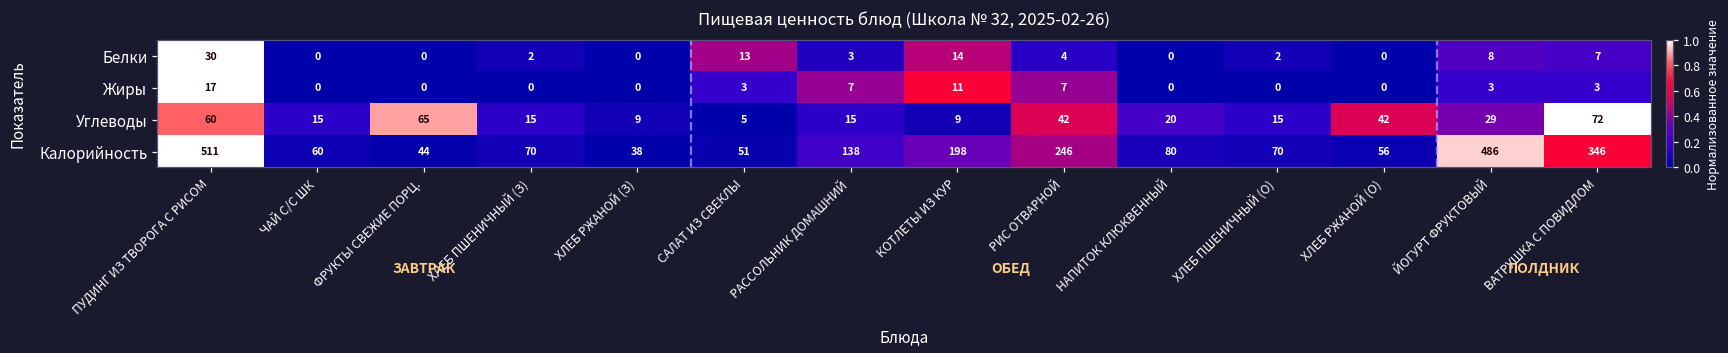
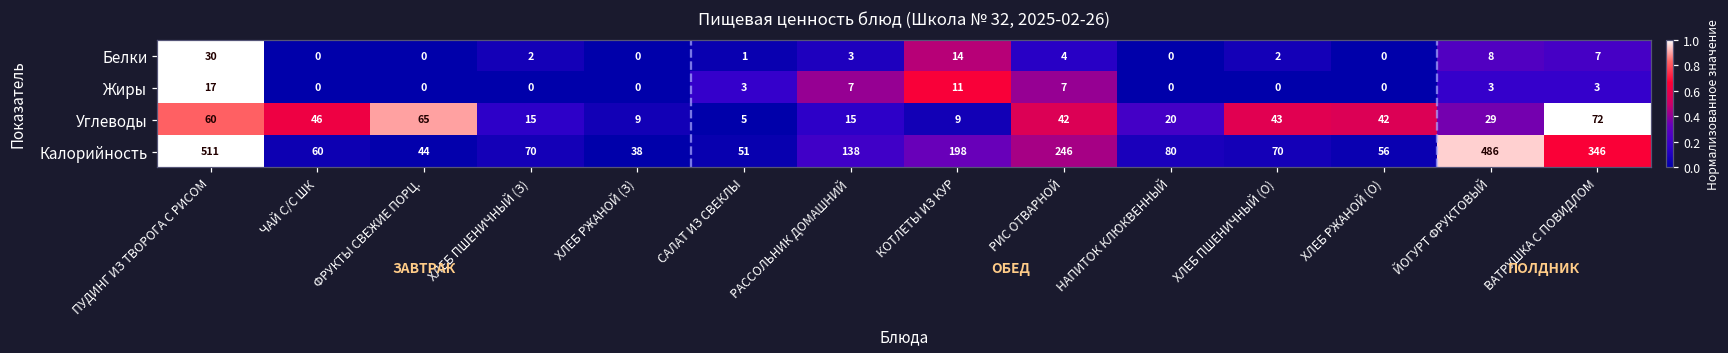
  {
    "Белки": {
      "ПУДИНГ ИЗ ТВОРОГА С РИСОМ": 30,
      "ЧАЙ С/С ШК": 0,
      "ФРУКТЫ СВЕЖИЕ ПОРЦ.": 0,
      "ХЛЕБ ПШЕНИЧНЫЙ (З)": 2,
      "ХЛЕБ РЖАНОЙ (З)": 0,
-     "САЛАТ ИЗ СВЕКЛЫ": 13,
+     "САЛАТ ИЗ СВЕКЛЫ": 1,
      "РАССОЛЬНИК ДОМАШНИЙ": 3,
      "КОТЛЕТЫ ИЗ КУР": 14,
      "РИС ОТВАРНОЙ": 4,
      "НАПИТОК КЛЮКВЕННЫЙ": 0,
      "ХЛЕБ ПШЕНИЧНЫЙ (О)": 2,
      "ХЛЕБ РЖАНОЙ (О)": 0,
      "ЙОГУРТ ФРУКТОВЫЙ": 8,
      "ВАТРУШКА С ПОВИДЛОМ": 7
    },
    "Жиры": {
      "ПУДИНГ ИЗ ТВОРОГА С РИСОМ": 17,
      "ЧАЙ С/С ШК": 0,
      "ФРУКТЫ СВЕЖИЕ ПОРЦ.": 0,
      "ХЛЕБ ПШЕНИЧНЫЙ (З)": 0,
      "ХЛЕБ РЖАНОЙ (З)": 0,
      "САЛАТ ИЗ СВЕКЛЫ": 3,
      "РАССОЛЬНИК ДОМАШНИЙ": 7,
      "КОТЛЕТЫ ИЗ КУР": 11,
      "РИС ОТВАРНОЙ": 7,
      "НАПИТОК КЛЮКВЕННЫЙ": 0,
      "ХЛЕБ ПШЕНИЧНЫЙ (О)": 0,
      "ХЛЕБ РЖАНОЙ (О)": 0,
      "ЙОГУРТ ФРУКТОВЫЙ": 3,
      "ВАТРУШКА С ПОВИДЛОМ": 3
    },
    "Углеводы": {
      "ПУДИНГ ИЗ ТВОРОГА С РИСОМ": 60,
-     "ЧАЙ С/С ШК": 15,
+     "ЧАЙ С/С ШК": 46,
      "ФРУКТЫ СВЕЖИЕ ПОРЦ.": 65,
      "ХЛЕБ ПШЕНИЧНЫЙ (З)": 15,
      "ХЛЕБ РЖАНОЙ (З)": 9,
      "САЛАТ ИЗ СВЕКЛЫ": 5,
      "РАССОЛЬНИК ДОМАШНИЙ": 15,
      "КОТЛЕТЫ ИЗ КУР": 9,
      "РИС ОТВАРНОЙ": 42,
      "НАПИТОК КЛЮКВЕННЫЙ": 20,
-     "ХЛЕБ ПШЕНИЧНЫЙ (О)": 15,
+     "ХЛЕБ ПШЕНИЧНЫЙ (О)": 43,
      "ХЛЕБ РЖАНОЙ (О)": 42,
      "ЙОГУРТ ФРУКТОВЫЙ": 29,
      "ВАТРУШКА С ПОВИДЛОМ": 72
    },
    "Калорийность": {
      "ПУДИНГ ИЗ ТВОРОГА С РИСОМ": 511,
      "ЧАЙ С/С ШК": 60,
      "ФРУКТЫ СВЕЖИЕ ПОРЦ.": 44,
      "ХЛЕБ ПШЕНИЧНЫЙ (З)": 70,
      "ХЛЕБ РЖАНОЙ (З)": 38,
      "САЛАТ ИЗ СВЕКЛЫ": 51,
      "РАССОЛЬНИК ДОМАШНИЙ": 138,
      "КОТЛЕТЫ ИЗ КУР": 198,
      "РИС ОТВАРНОЙ": 246,
      "НАПИТОК КЛЮКВЕННЫЙ": 80,
      "ХЛЕБ ПШЕНИЧНЫЙ (О)": 70,
      "ХЛЕБ РЖАНОЙ (О)": 56,
      "ЙОГУРТ ФРУКТОВЫЙ": 486,
      "ВАТРУШКА С ПОВИДЛОМ": 346
    }
  }
